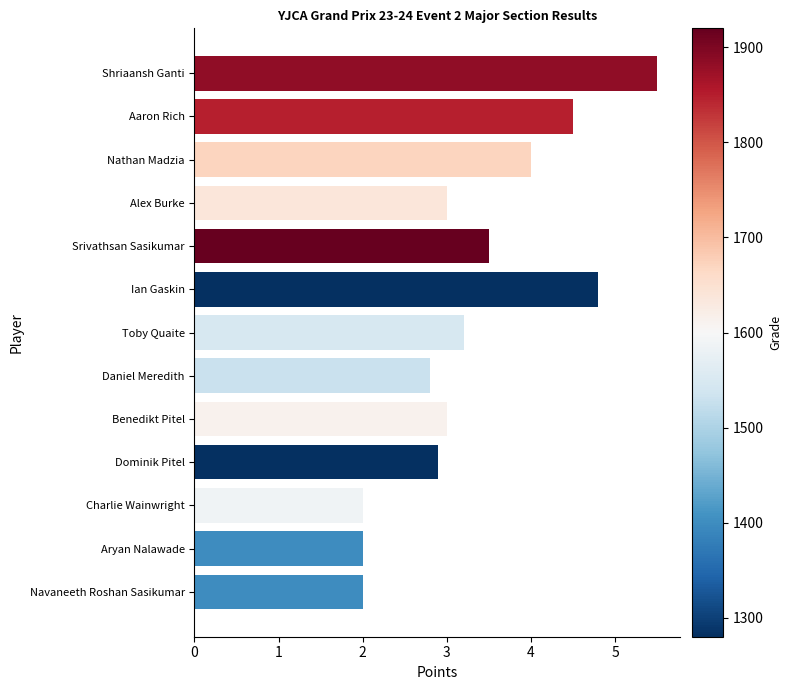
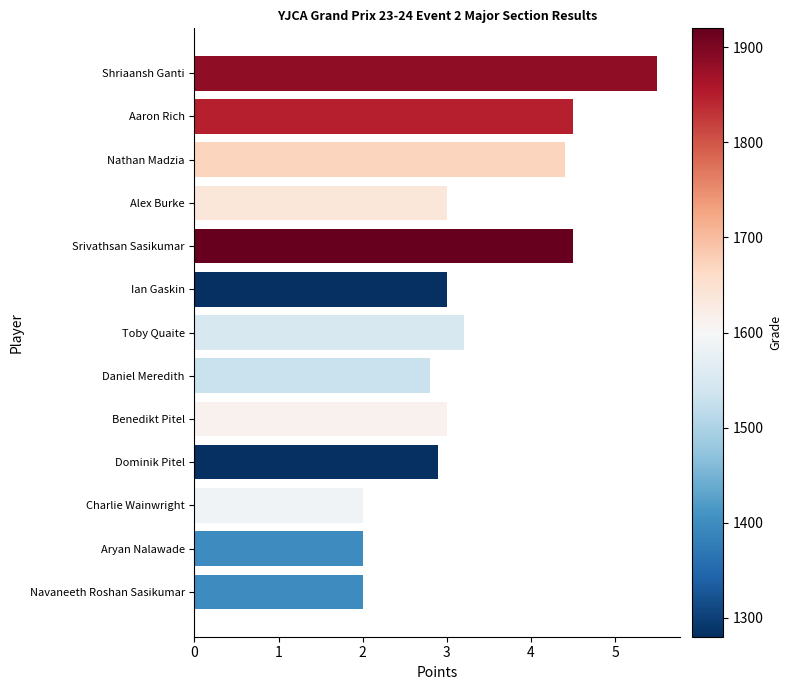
  {
    "Shriaansh Ganti": 5.5,
    "Aaron Rich": 4.5,
-   "Nathan Madzia": 4.0,
+   "Nathan Madzia": 4.4,
    "Alex Burke": 3.0,
-   "Srivathsan Sasikumar": 3.5,
-   "Ian Gaskin": 4.8,
+   "Srivathsan Sasikumar": 4.5,
+   "Ian Gaskin": 3.0,
    "Toby Quaite": 3.2,
    "Daniel Meredith": 2.8,
    "Benedikt Pitel": 3.0,
    "Dominik Pitel": 2.9,
    "Charlie Wainwright": 2.0,
    "Aryan Nalawade": 2.0,
    "Navaneeth Roshan Sasikumar": 2.0
  }
